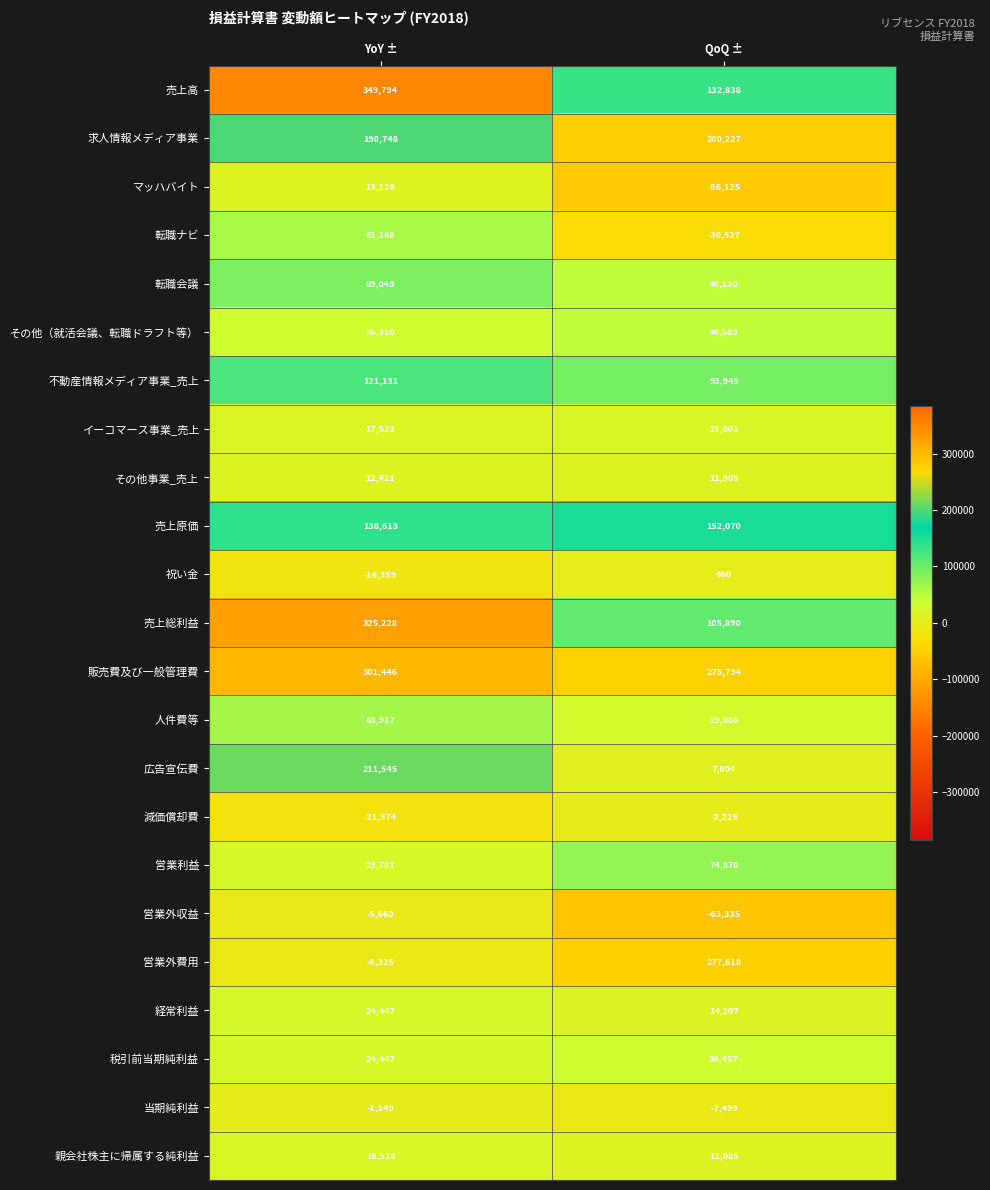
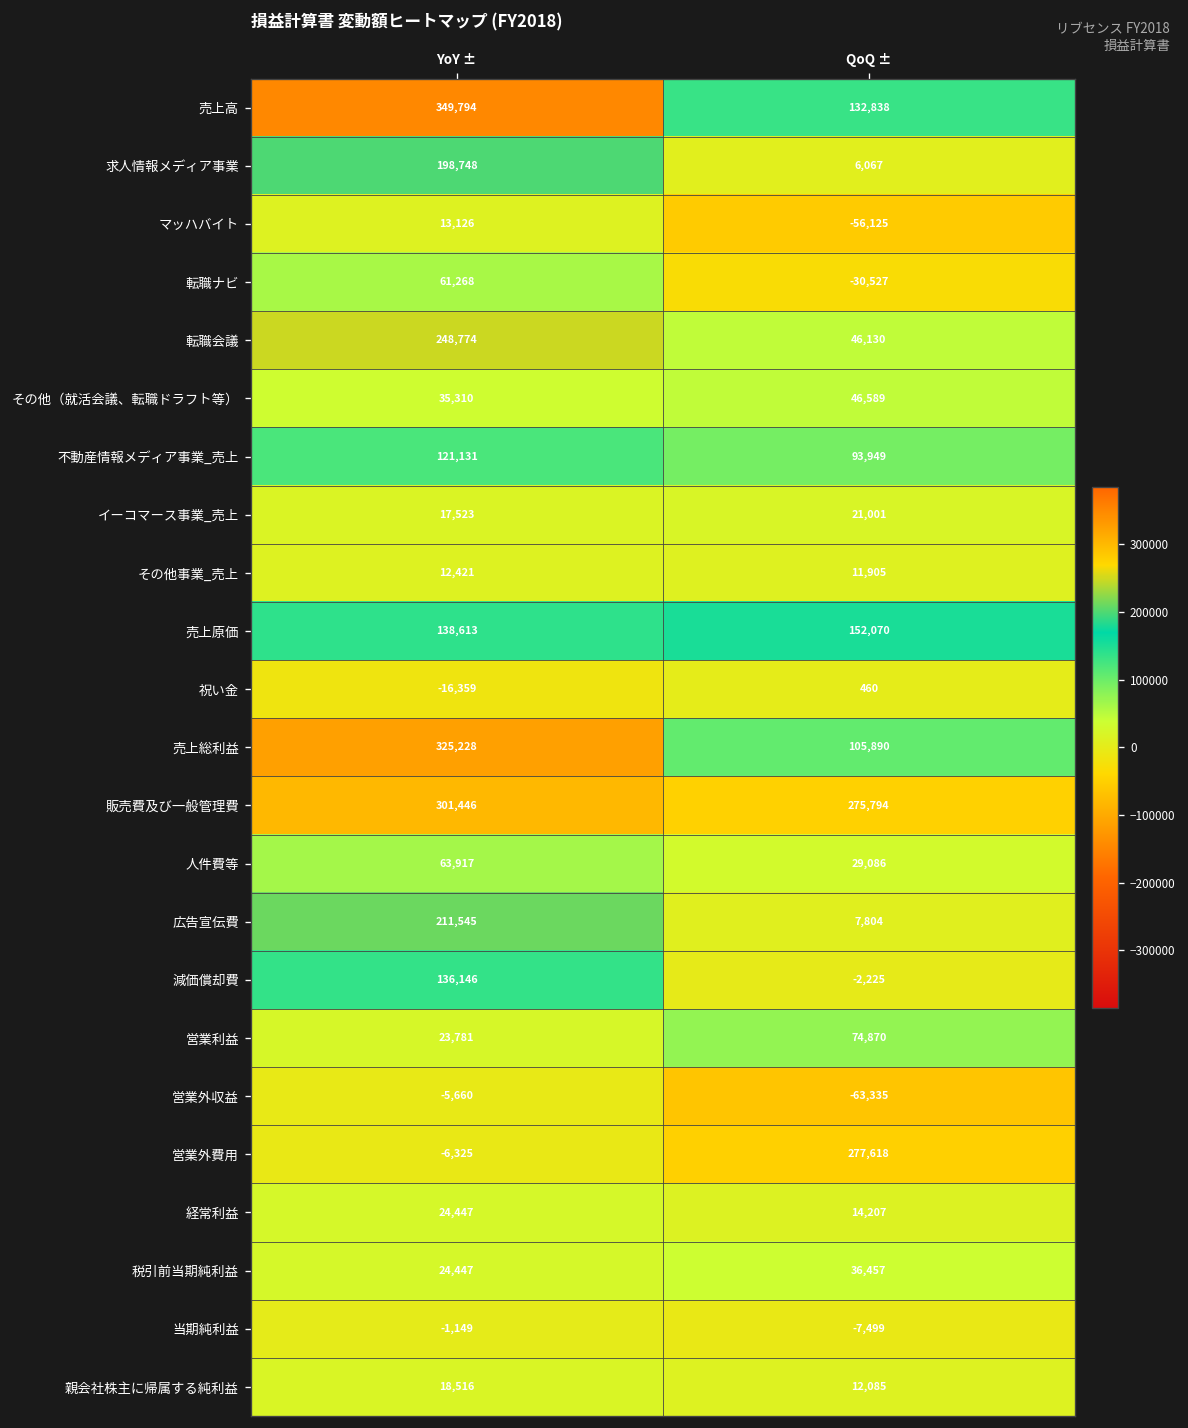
  {
    "売上高": {
      "YoY ±": "349,794",
      "QoQ ±": "132,838"
    },
    "求人情報メディア事業": {
      "YoY ±": "198,748",
-     "QoQ ±": "280,227"
+     "QoQ ±": "6,067"
    },
    "マッハバイト": {
      "YoY ±": "13,126",
      "QoQ ±": "-56,125"
    },
    "転職ナビ": {
      "YoY ±": "61,268",
      "QoQ ±": "-30,527"
    },
    "転職会議": {
-     "YoY ±": "89,043",
+     "YoY ±": "248,774",
      "QoQ ±": "46,130"
    },
    "その他（就活会議、転職ドラフト等）": {
      "YoY ±": "35,310",
      "QoQ ±": "46,589"
    },
    "不動産情報メディア事業_売上": {
      "YoY ±": "121,131",
      "QoQ ±": "93,949"
    },
    "イーコマース事業_売上": {
      "YoY ±": "17,523",
      "QoQ ±": "21,001"
    },
    "その他事業_売上": {
      "YoY ±": "12,421",
      "QoQ ±": "11,905"
    },
    "売上原価": {
      "YoY ±": "138,613",
      "QoQ ±": "152,070"
    },
    "祝い金": {
      "YoY ±": "-16,359",
      "QoQ ±": "460"
    },
    "売上総利益": {
      "YoY ±": "325,228",
      "QoQ ±": "105,890"
    },
    "販売費及び一般管理費": {
      "YoY ±": "301,446",
      "QoQ ±": "275,794"
    },
    "人件費等": {
      "YoY ±": "63,917",
      "QoQ ±": "29,086"
    },
    "広告宣伝費": {
      "YoY ±": "211,545",
      "QoQ ±": "7,804"
    },
    "減価償却費": {
-     "YoY ±": "-21,574",
+     "YoY ±": "136,146",
      "QoQ ±": "-2,225"
    },
    "営業利益": {
      "YoY ±": "23,781",
      "QoQ ±": "74,870"
    },
    "営業外収益": {
      "YoY ±": "-5,660",
      "QoQ ±": "-63,335"
    },
    "営業外費用": {
      "YoY ±": "-6,325",
      "QoQ ±": "277,618"
    },
    "経常利益": {
      "YoY ±": "24,447",
      "QoQ ±": "14,207"
    },
    "税引前当期純利益": {
      "YoY ±": "24,447",
      "QoQ ±": "36,457"
    },
    "当期純利益": {
      "YoY ±": "-1,149",
      "QoQ ±": "-7,499"
    },
    "親会社株主に帰属する純利益": {
      "YoY ±": "18,516",
      "QoQ ±": "12,085"
    }
  }
